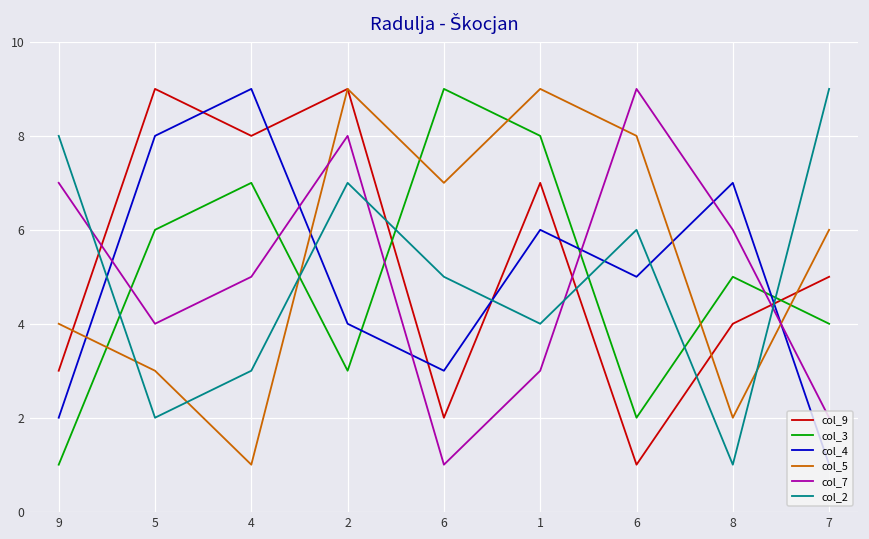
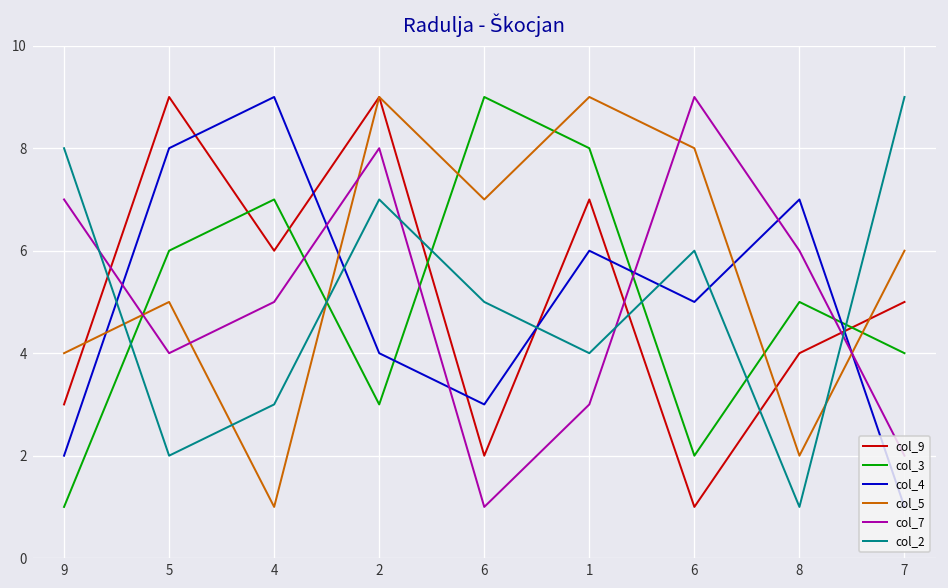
  {
    "col_9": {
      "9": 3,
      "5": 9,
-     "4": 8,
+     "4": 6,
      "1": 7,
      "8": 4,
      "7": 5
    },
    "col_3": {
      "9": 1,
      "5": 6,
      "4": 7,
      "2": 3,
      "1": 8,
      "8": 5,
      "7": 4
    },
    "col_4": {
      "9": 2,
      "5": 8,
      "4": 9,
      "2": 4,
      "1": 6,
      "8": 7
    },
    "col_5": {
      "9": 4,
-     "5": 3,
+     "5": 5,
      "4": 1,
      "1": 9,
      "8": 2,
      "7": 6
    },
    "col_7": {
      "9": 7,
      "5": 4,
      "4": 5,
      "2": 8,
      "1": 3,
      "8": 6
    },
    "col_2": {
      "9": 8,
      "5": 2,
      "4": 3,
      "2": 7,
      "1": 4,
      "8": 1,
      "7": 9
    }
  }
